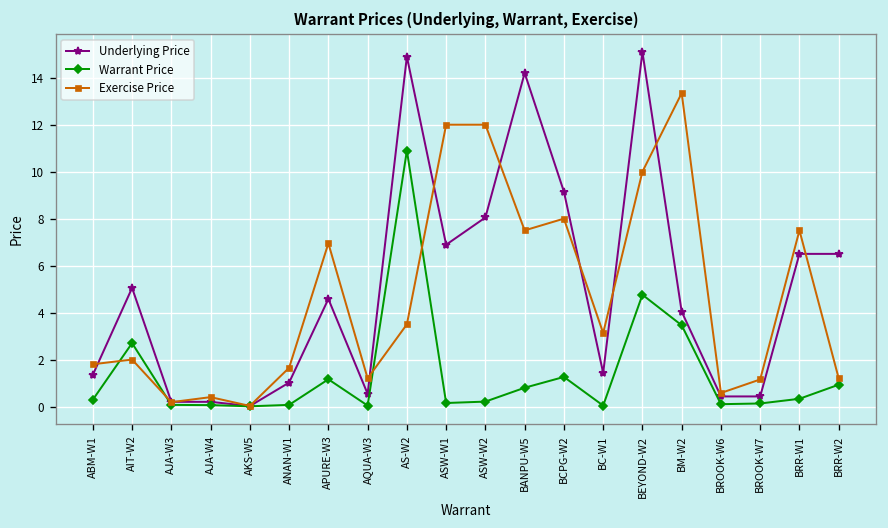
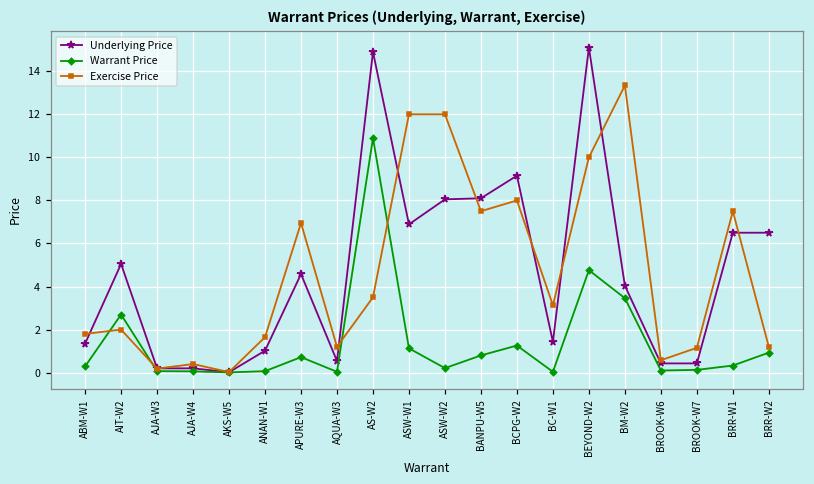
  {
    "Underlying Price": {
      "ABM-W1": 1.4,
      "AIT-W2": 5.1,
      "AJA-W4": 0.2,
      "ANAN-W1": 1.0,
      "APURE-W3": 4.6,
      "AQUA-W3": 0.5,
      "AS-W2": 14.9,
      "ASW-W1": 6.9,
      "ASW-W2": 8.1,
-     "BANPU-W5": 14.2,
+     "BANPU-W5": 8.1,
      "BCPG-W2": 9.2,
      "BC-W1": 1.4,
      "BEYOND-W2": 15.1,
      "BM-W2": 4.0,
      "BROOK-W6": 0.4,
      "BROOK-W7": 0.4,
      "BRR-W1": 6.5,
      "BRR-W2": 6.5
    },
    "Warrant Price": {
      "ABM-W1": 0.3,
      "AIT-W2": 2.7,
      "AJA-W4": 0.1,
      "ANAN-W1": 0.1,
-     "APURE-W3": 1.2,
+     "APURE-W3": 0.7,
      "AQUA-W3": 0.0,
      "AS-W2": 10.9,
-     "ASW-W1": 0.2,
+     "ASW-W1": 1.1,
      "ASW-W2": 0.2,
      "BANPU-W5": 0.8,
      "BCPG-W2": 1.3,
      "BC-W1": 0.0,
      "BEYOND-W2": 4.8,
      "BM-W2": 3.5,
      "BROOK-W6": 0.1,
      "BROOK-W7": 0.1,
      "BRR-W1": 0.3,
      "BRR-W2": 0.9
    },
    "Exercise Price": {
      "ABM-W1": 1.8,
      "AIT-W2": 2.0,
      "AJA-W4": 0.4,
      "ANAN-W1": 1.7,
      "APURE-W3": 7.0,
      "AQUA-W3": 1.2,
      "AS-W2": 3.5,
      "ASW-W1": 12.0,
      "ASW-W2": 12.0,
      "BANPU-W5": 7.5,
      "BCPG-W2": 8.0,
      "BC-W1": 3.1,
      "BEYOND-W2": 10.0,
      "BM-W2": 13.3,
      "BROOK-W6": 0.6,
      "BROOK-W7": 1.2,
      "BRR-W1": 7.5,
      "BRR-W2": 1.2
    }
  }
